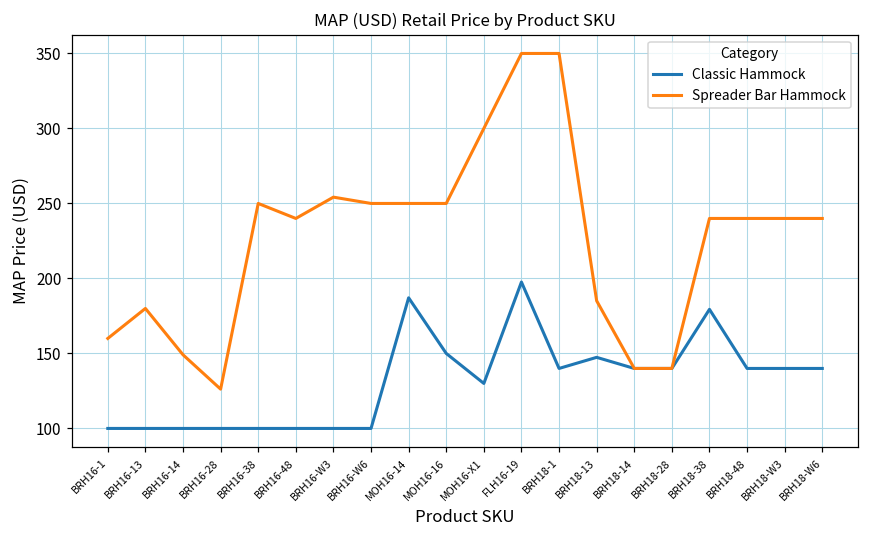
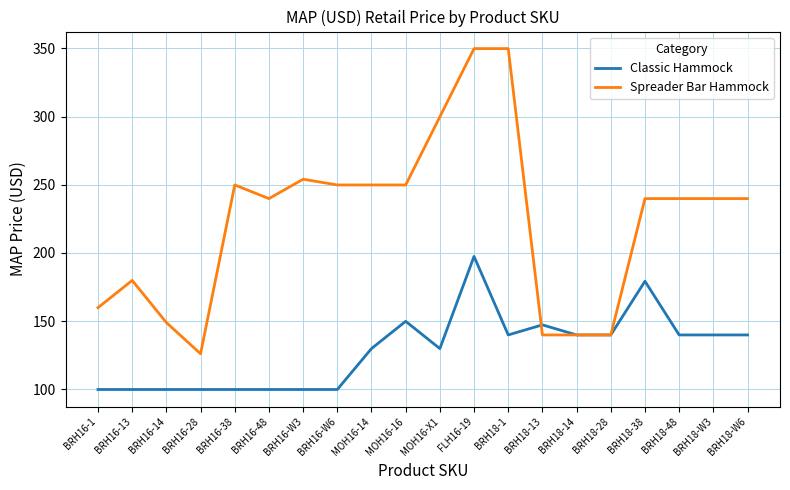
  {
    "Classic Hammock": {
      "BRH16-1": 100,
      "BRH16-13": 100,
      "BRH16-14": 100,
      "BRH16-28": 100,
      "BRH16-38": 100,
      "BRH16-48": 100,
      "BRH16-W3": 100,
      "BRH16-W6": 100,
-     "MOH16-14": 187,
+     "MOH16-14": 130,
      "MOH16-16": 150,
      "MOH16-X1": 130,
      "FLH16-19": 198,
      "BRH18-1": 140,
      "BRH18-13": 147,
      "BRH18-38": 179,
      "BRH18-48": 140,
      "BRH18-W3": 140,
      "BRH18-W6": 140
    },
    "Spreader Bar Hammock": {
      "BRH16-1": 160,
      "BRH16-13": 180,
      "BRH16-14": 149,
      "BRH16-28": 126,
      "BRH16-38": 250,
      "BRH16-48": 240,
      "BRH16-W3": 254,
      "BRH16-W6": 250,
      "MOH16-14": 250,
      "MOH16-16": 250,
      "MOH16-X1": 300,
      "FLH16-19": 350,
      "BRH18-1": 350,
-     "BRH18-13": 185,
+     "BRH18-13": 140,
      "BRH18-38": 240,
      "BRH18-48": 240,
      "BRH18-W3": 240,
      "BRH18-W6": 240
    }
  }
